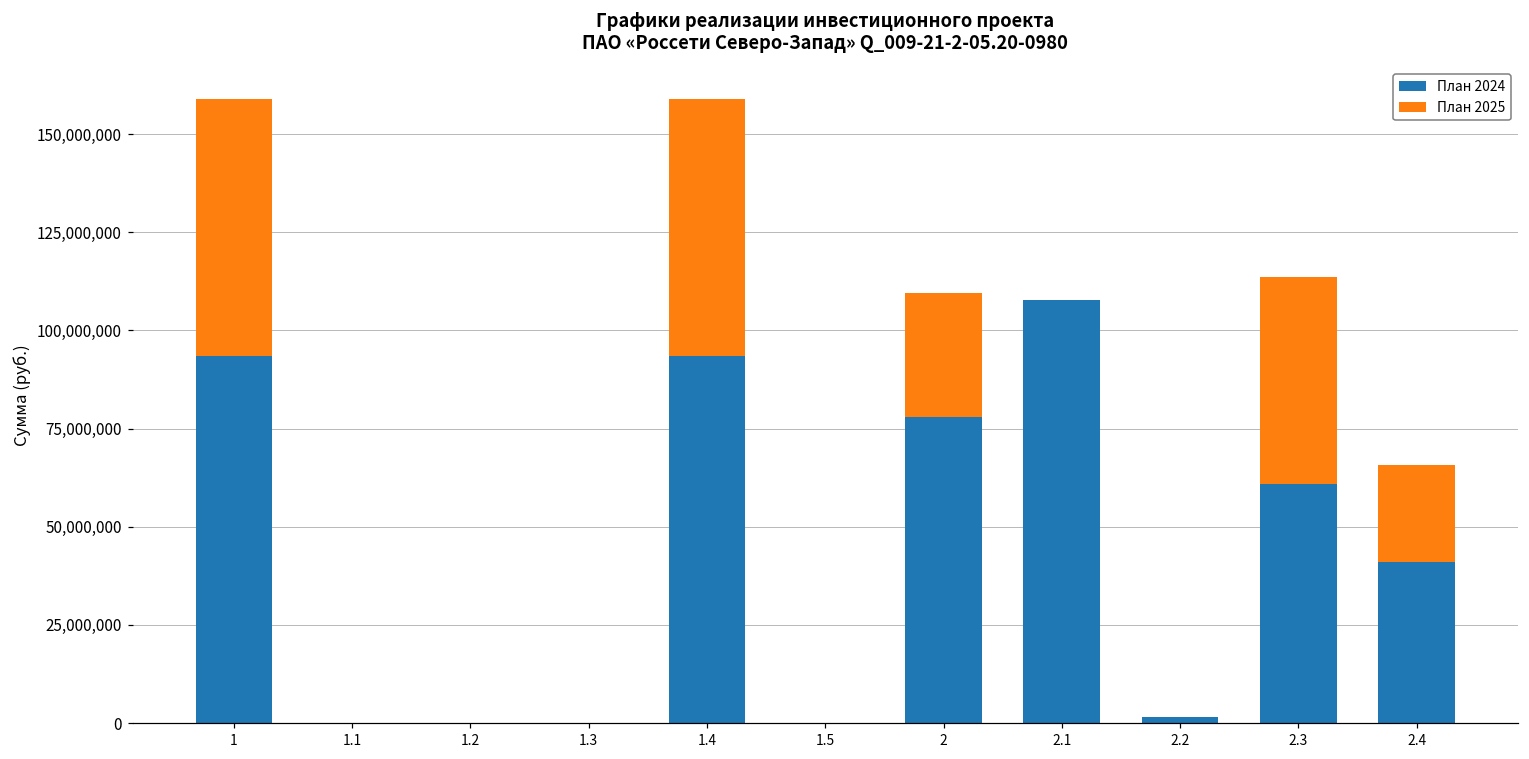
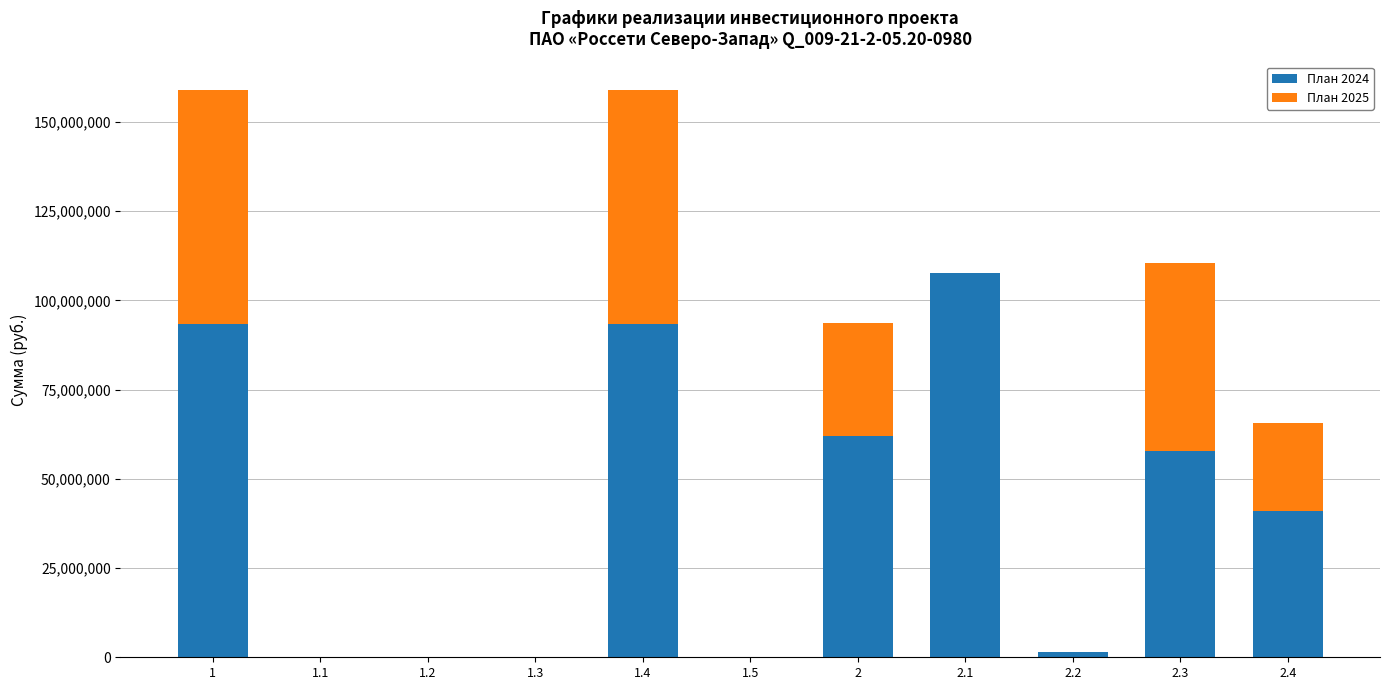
  {
    "План 2024": {
      "1": "93,000,000",
      "1.1": "0",
      "1.2": "0",
      "1.3": "0",
      "1.4": "93,000,000",
      "1.5": "0",
-     "2": "78,000,000",
+     "2": "62,000,000",
      "2.1": "108,000,000",
      "2.2": "2,000,000",
-     "2.3": "61,000,000",
+     "2.3": "58,000,000",
      "2.4": "41,000,000"
    },
    "План 2025": {
      "1": "66,000,000",
      "1.1": "0",
      "1.2": "0",
      "1.3": "0",
      "1.4": "66,000,000",
      "1.5": "0",
      "2": "32,000,000",
      "2.1": "0",
      "2.2": "0",
      "2.3": "53,000,000",
      "2.4": "25,000,000"
    }
  }
